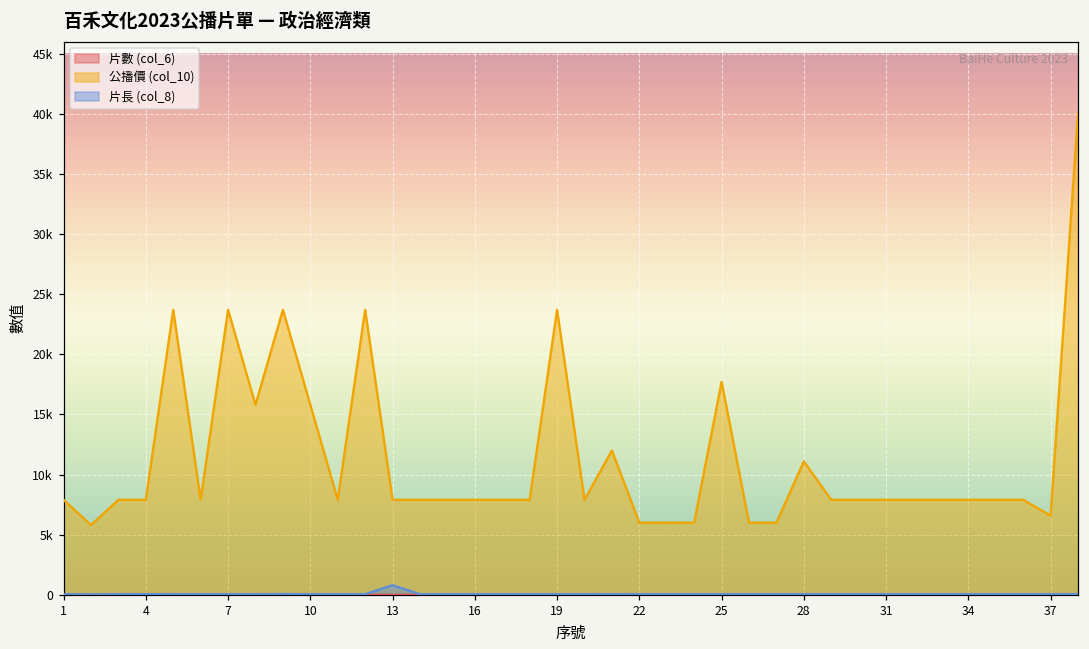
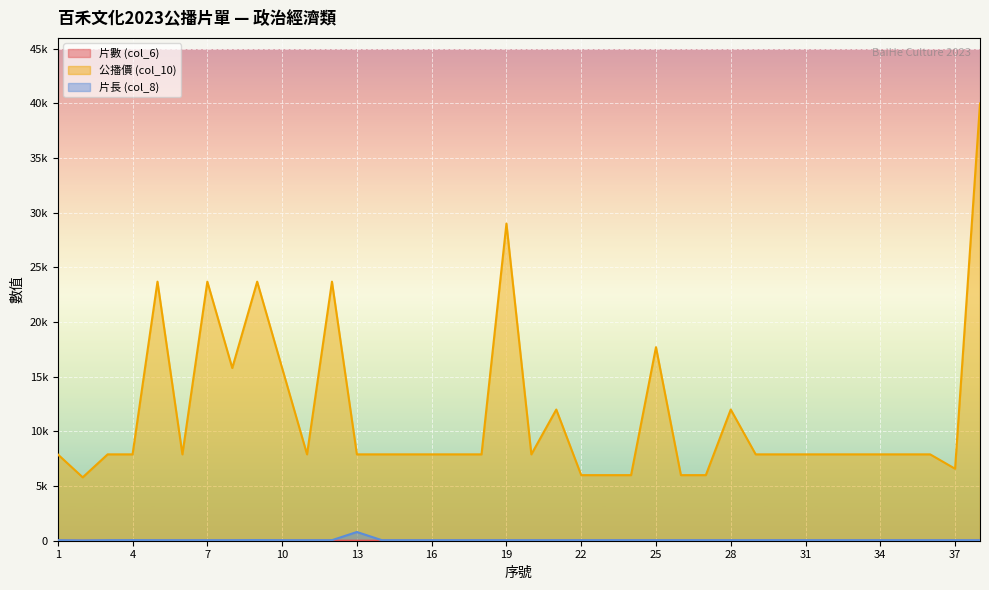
  {
    "片數 (col_6)": {
      "13": 0
    },
    "公播價 (col_10)": {
      "1": 7900,
      "4": 7900,
      "7": 23700,
      "10": 15800,
      "13": 7900,
      "16": 7900,
-     "19": 23700,
+     "19": 29000,
      "22": 6000,
      "25": 17700,
-     "28": 11100,
+     "28": 12000,
      "31": 7900,
      "34": 7900,
      "37": 6600
    },
    "片長 (col_8)": {
      "13": 800
    }
  }
